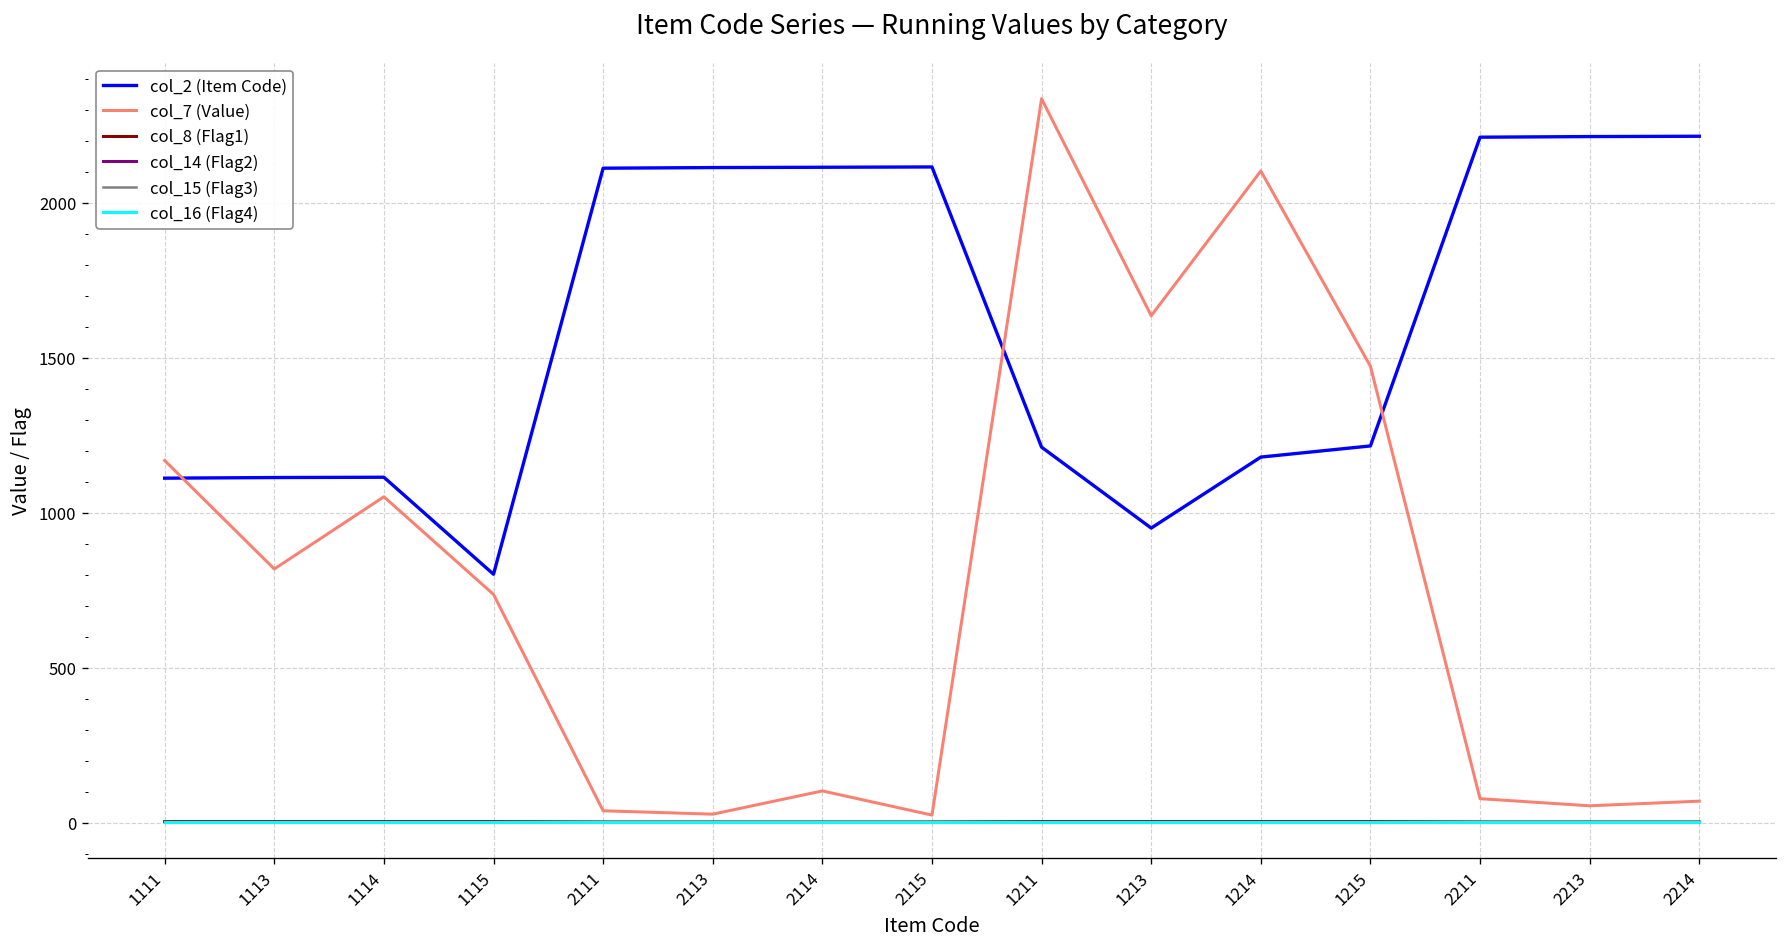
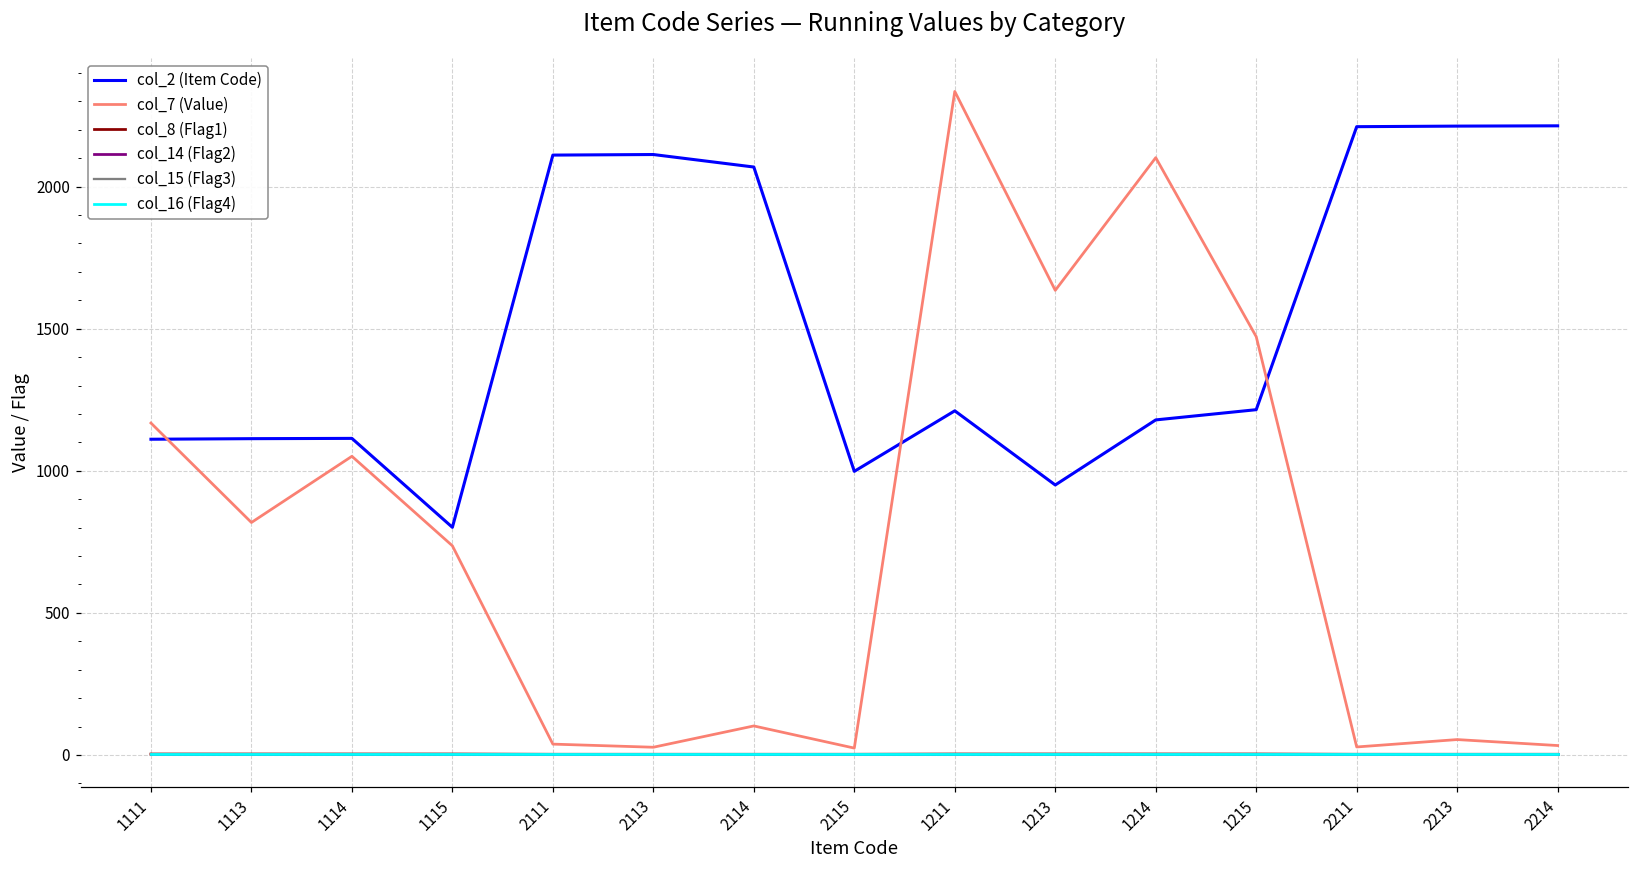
  {
    "col_2 (Item Code)": {
      "1111": 1110,
      "1113": 1110,
      "1114": 1110,
      "1115": 800,
      "2111": 2110,
      "2113": 2110,
-     "2114": 2110,
-     "2115": 2120,
+     "2114": 2070,
+     "2115": 1000,
      "1211": 1210,
      "1213": 950,
      "1214": 1180,
      "1215": 1220,
      "2211": 2210,
      "2213": 2210,
      "2214": 2210
    },
    "col_7 (Value)": {
      "1111": 1170,
      "1113": 820,
      "1114": 1050,
      "1115": 740,
      "2111": 40,
      "2113": 30,
      "2114": 100,
      "2115": 20,
      "1211": 2340,
      "1213": 1640,
      "1214": 2100,
      "1215": 1470,
-     "2211": 80,
+     "2211": 30,
      "2213": 50,
-     "2214": 70
+     "2214": 30
    },
    "col_16 (Flag4)": {
      "1111": 0,
      "1113": 0,
      "1114": 0,
      "1115": 0,
      "2111": 0,
      "2113": 0,
      "2114": 0,
      "2115": 0,
      "1211": 0,
      "1213": 0,
      "1214": 0,
      "1215": 0,
      "2211": 0,
      "2213": 0,
      "2214": 0
    }
  }
